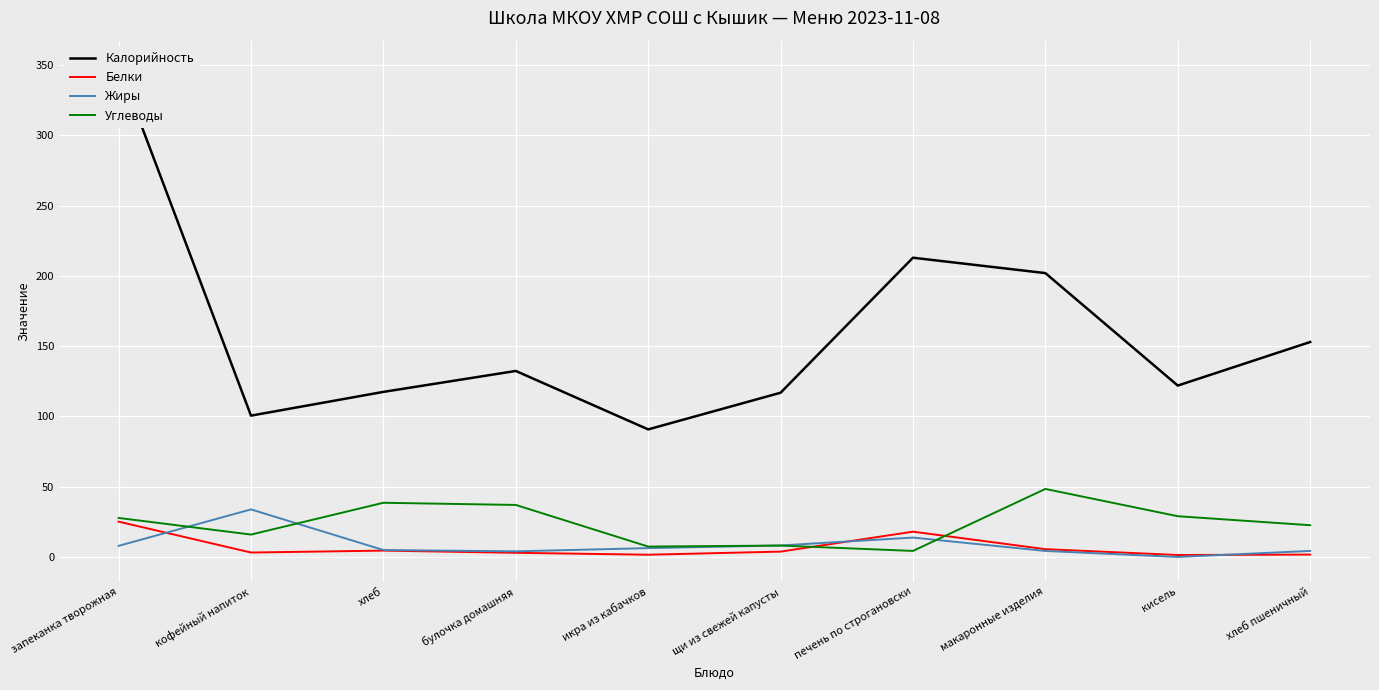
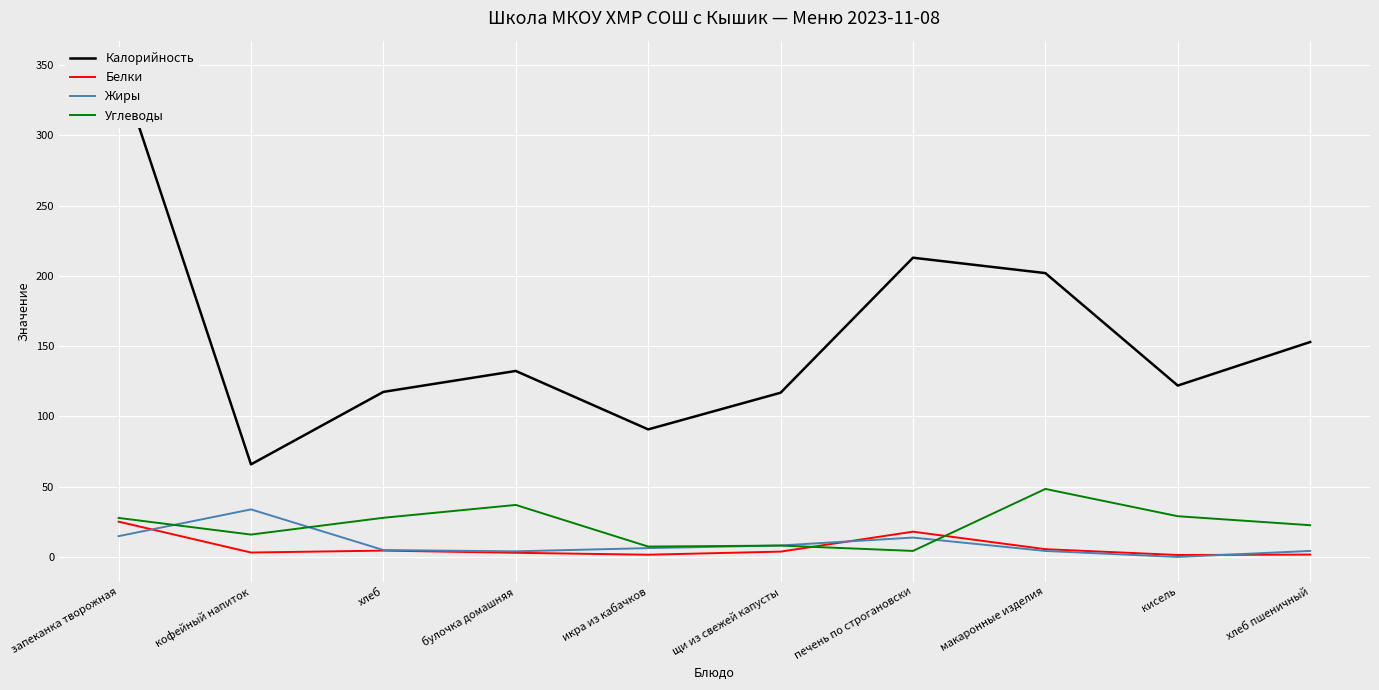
  {
    "Калорийность": {
-     "кофейный напиток": 101,
+     "кофейный напиток": 66,
      "хлеб": 118,
      "булочка домашняя": 132,
      "икра из кабачков": 91,
      "щи из свежей капусты": 117,
      "печень по строгановски": 213,
      "макаронные изделия": 202,
      "кисель": 122,
      "хлеб пшеничный": 153
    },
    "Белки": {
      "запеканка творожная": 25,
      "кофейный напиток": 3,
      "икра из кабачков": 2,
      "щи из свежей капусты": 4,
      "печень по строгановски": 18,
      "хлеб пшеничный": 2
    },
    "Жиры": {
-     "запеканка творожная": 8,
+     "запеканка творожная": 15,
      "кофейный напиток": 34,
      "печень по строгановски": 14,
      "хлеб пшеничный": 4
    },
    "Углеводы": {
      "запеканка творожная": 28,
      "кофейный напиток": 16,
-     "хлеб": 39,
+     "хлеб": 28,
      "булочка домашняя": 37,
      "печень по строгановски": 4,
      "макаронные изделия": 48,
      "кисель": 29,
      "хлеб пшеничный": 23
    }
  }
